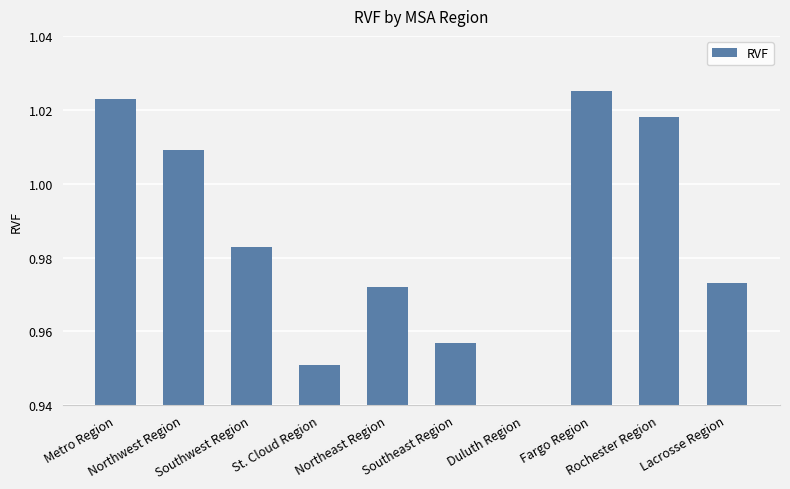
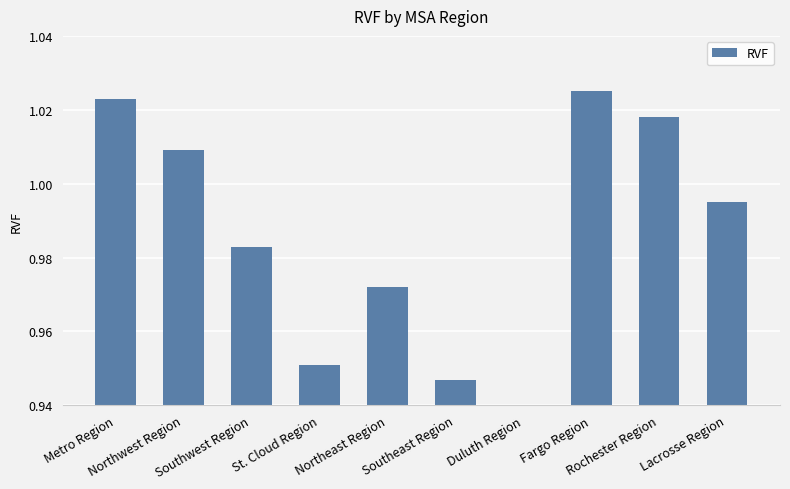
  {
    "Metro Region": 1.023,
    "Northwest Region": 1.009,
    "Southwest Region": 0.983,
    "St. Cloud Region": 0.951,
    "Northeast Region": 0.972,
-   "Southeast Region": 0.957,
+   "Southeast Region": 0.947,
    "Fargo Region": 1.025,
    "Rochester Region": 1.018,
-   "Lacrosse Region": 0.973
+   "Lacrosse Region": 0.995
  }
